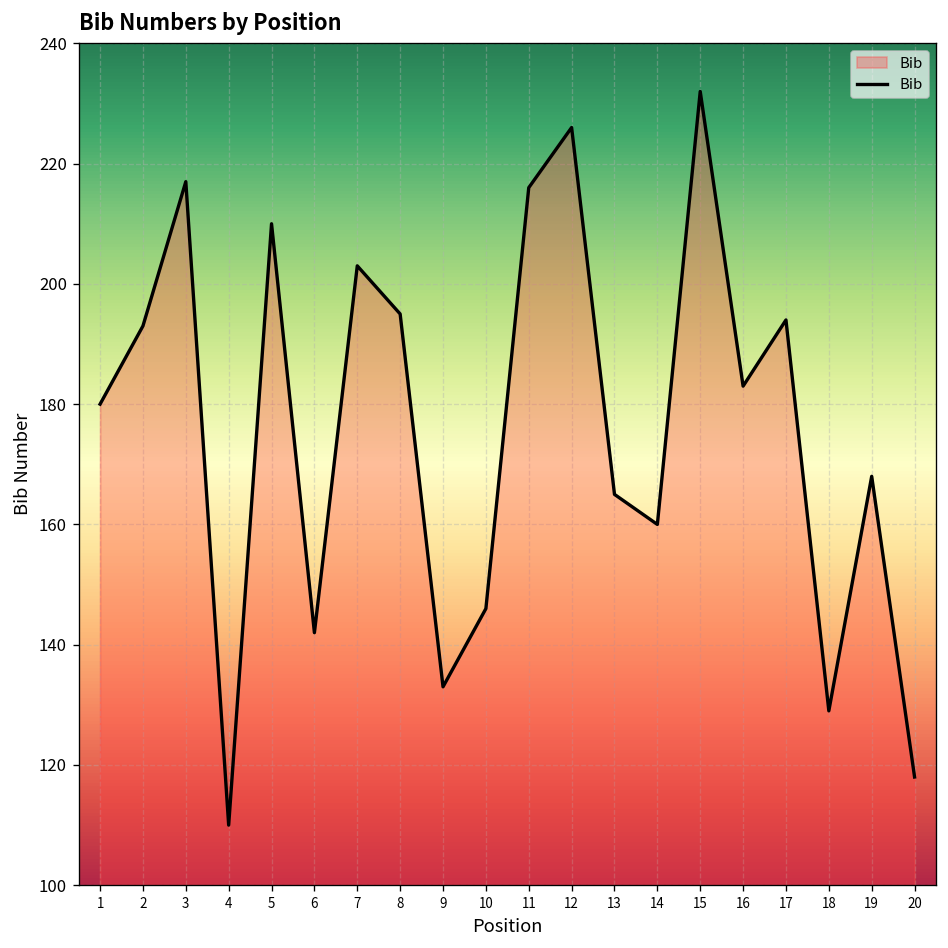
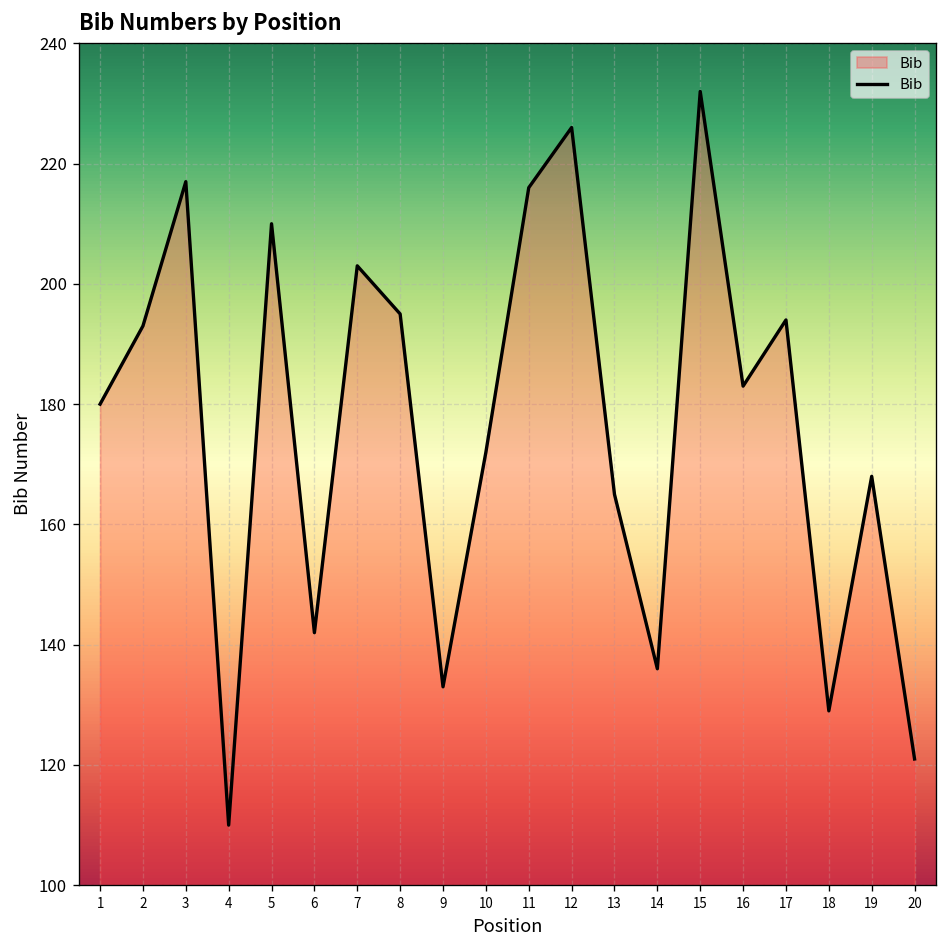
  {
    "1": 180,
    "2": 193,
    "3": 217,
    "4": 110,
    "5": 210,
    "6": 142,
    "7": 203,
    "8": 195,
    "9": 133,
-   "10": 146,
+   "10": 172,
    "11": 216,
    "12": 226,
    "13": 165,
-   "14": 160,
+   "14": 136,
    "15": 232,
    "16": 183,
    "17": 194,
    "18": 129,
    "19": 168,
-   "20": 118
+   "20": 121
  }
